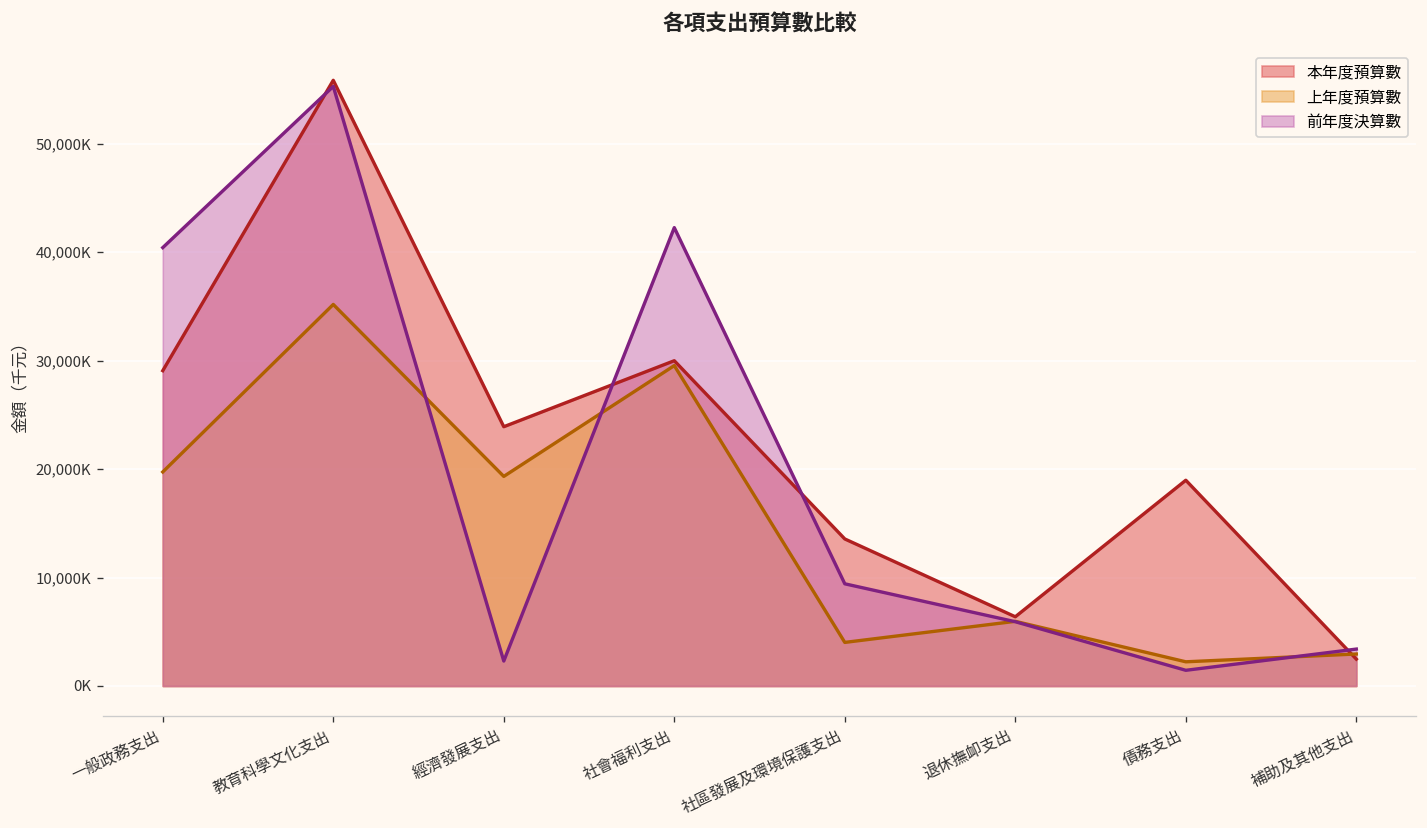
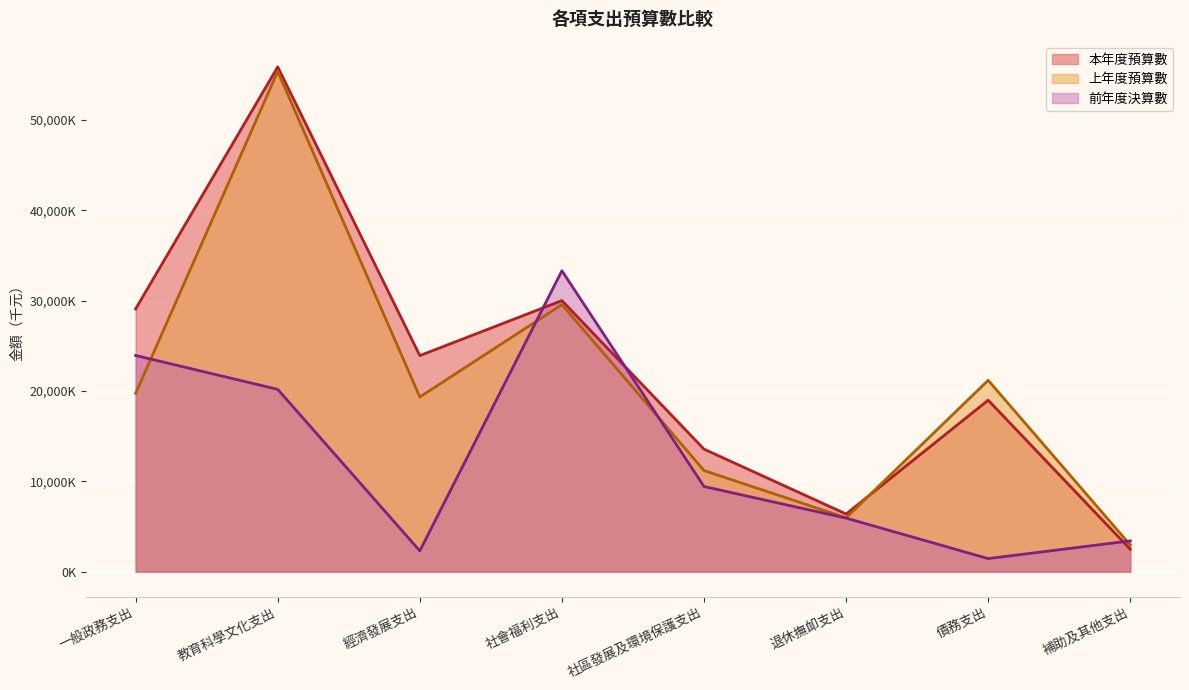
  {
    "本年度預算數": {
      "一般政務支出": "29,000,000",
      "教育科學文化支出": "56,000,000",
      "經濟發展支出": "24,000,000",
      "社會福利支出": "30,000,000",
      "社區發展及環境保護支出": "14,000,000",
      "退休撫卹支出": "6,000,000",
      "債務支出": "19,000,000",
      "補助及其他支出": "2,000,000"
    },
    "上年度預算數": {
      "一般政務支出": "20,000,000",
-     "教育科學文化支出": "35,000,000",
+     "教育科學文化支出": "55,000,000",
      "經濟發展支出": "19,000,000",
      "社會福利支出": "30,000,000",
-     "社區發展及環境保護支出": "4,000,000",
-     "債務支出": "2,000,000",
+     "社區發展及環境保護支出": "11,000,000",
+     "債務支出": "21,000,000",
      "補助及其他支出": "3,000,000"
    },
    "前年度決算數": {
-     "一般政務支出": "40,000,000",
-     "教育科學文化支出": "55,000,000",
+     "一般政務支出": "24,000,000",
+     "教育科學文化支出": "20,000,000",
      "經濟發展支出": "2,000,000",
-     "社會福利支出": "42,000,000",
+     "社會福利支出": "33,000,000",
      "社區發展及環境保護支出": "9,000,000",
      "債務支出": "1,000,000",
      "補助及其他支出": "3,000,000"
    }
  }
